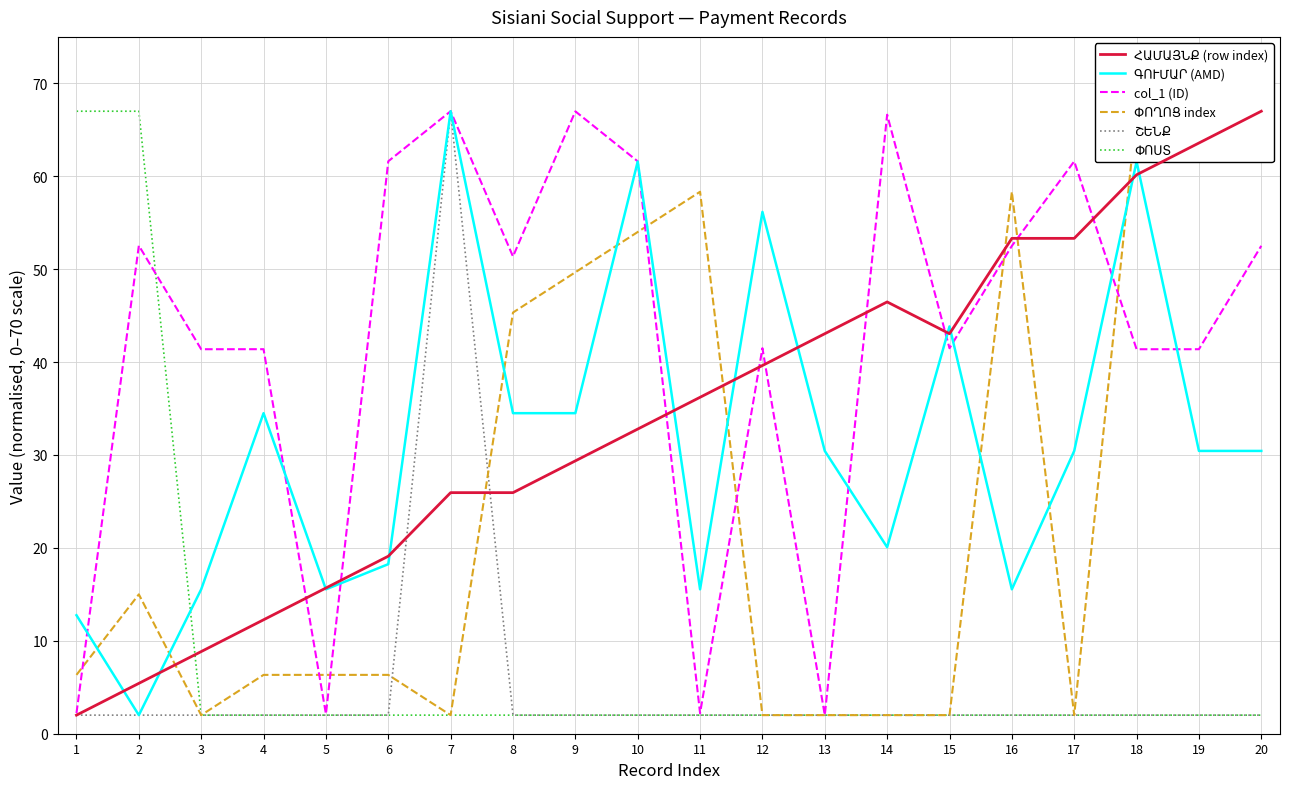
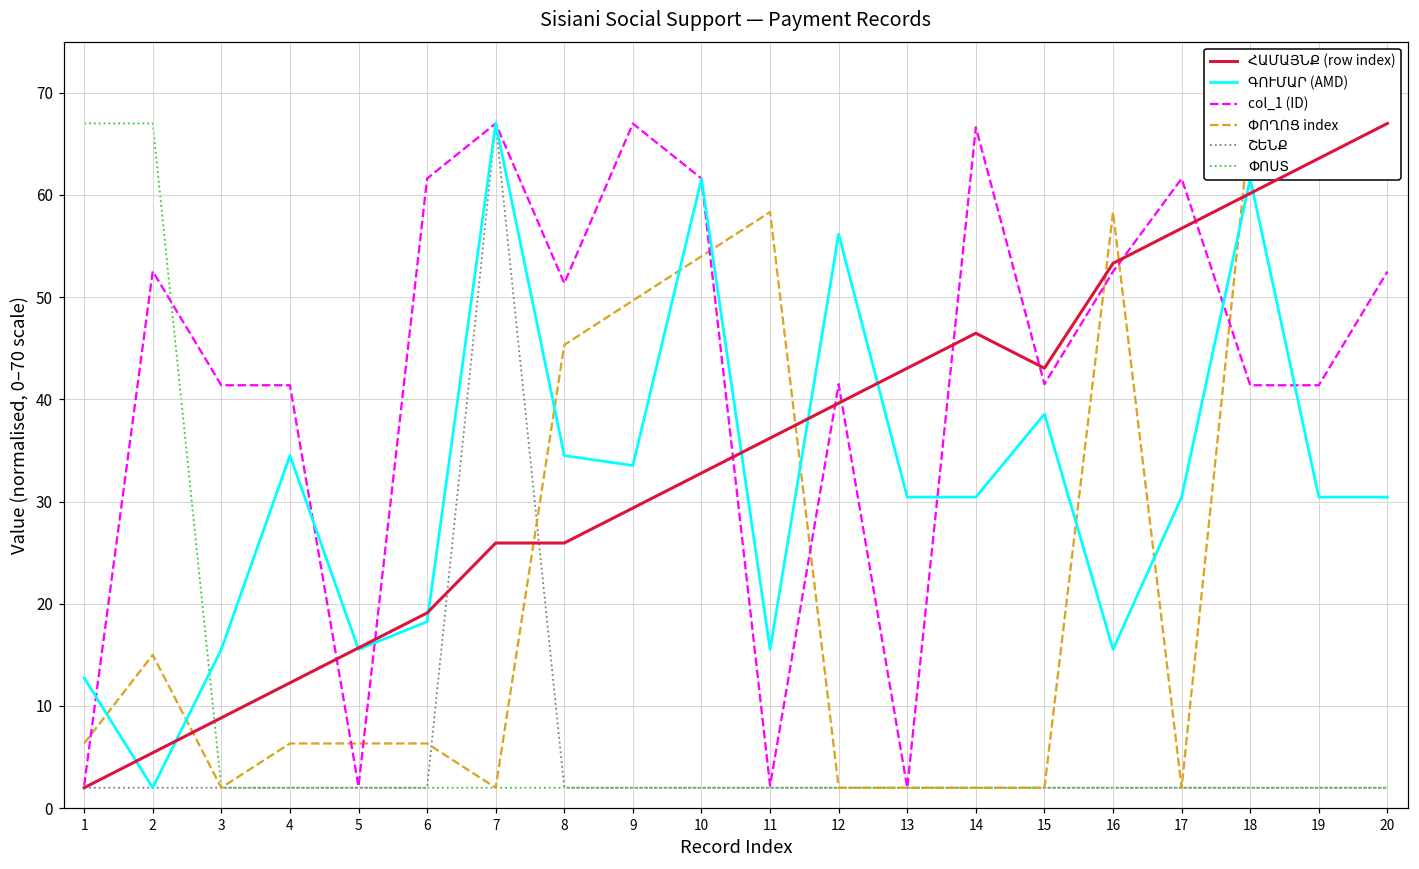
  {
    "ՀԱՄԱՅՆՔ (row index)": {
      "2": 5,
      "3": 9,
      "4": 12,
      "6": 19,
      "7": 26,
      "8": 26,
      "9": 29,
      "10": 33,
      "11": 36,
      "12": 40,
      "13": 43,
      "14": 46,
      "15": 43,
      "16": 53,
-     "17": 53,
+     "17": 57,
      "18": 60
    },
    "ԳՈՒՄԱՐ (AMD)": {
      "1": 13,
      "3": 16,
      "4": 35,
      "6": 18,
      "8": 35,
-     "9": 35,
+     "9": 34,
      "11": 16,
      "12": 56,
      "13": 30,
-     "14": 20,
-     "15": 44,
+     "14": 30,
+     "15": 39,
      "16": 16,
      "17": 30,
      "19": 30,
      "20": 30
    },
    "col_1 (ID)": {
      "2": 53,
      "3": 41,
      "4": 41,
      "6": 62,
      "8": 51,
      "9": 67,
      "12": 41,
      "14": 67,
      "15": 41,
      "16": 53,
      "17": 62,
      "18": 41,
      "19": 41,
      "20": 53
    },
    "ՓՈՂՈՑ index": {
      "1": 6,
      "2": 15,
      "4": 6,
      "5": 6,
      "6": 6,
      "8": 45,
      "9": 50,
      "10": 54,
      "11": 58,
      "16": 58
    },
    "ՓՈՍՏ": {
      "1": 67,
      "2": 67
    }
  }
